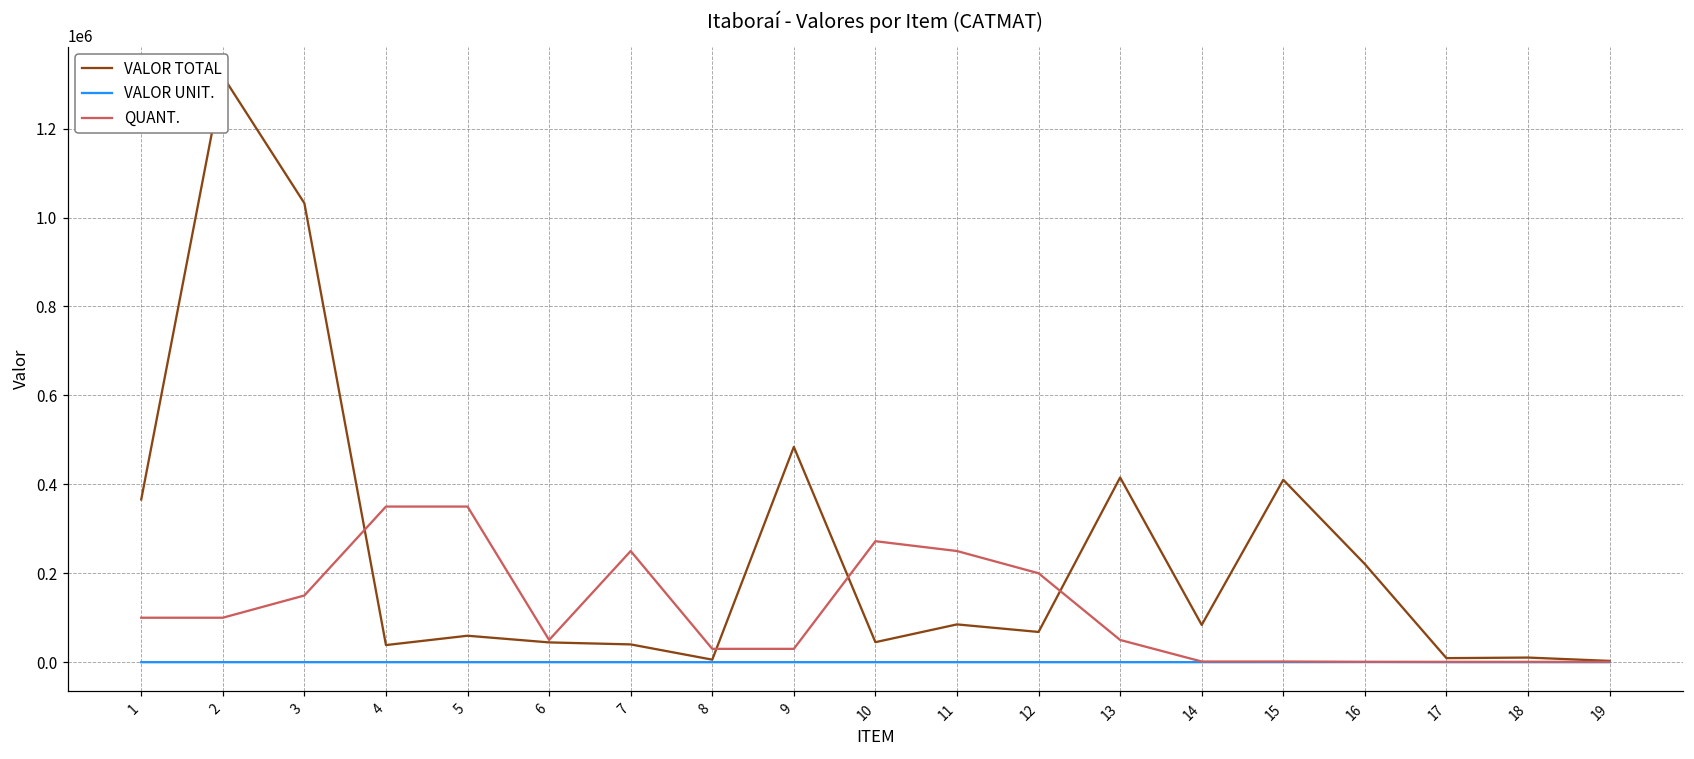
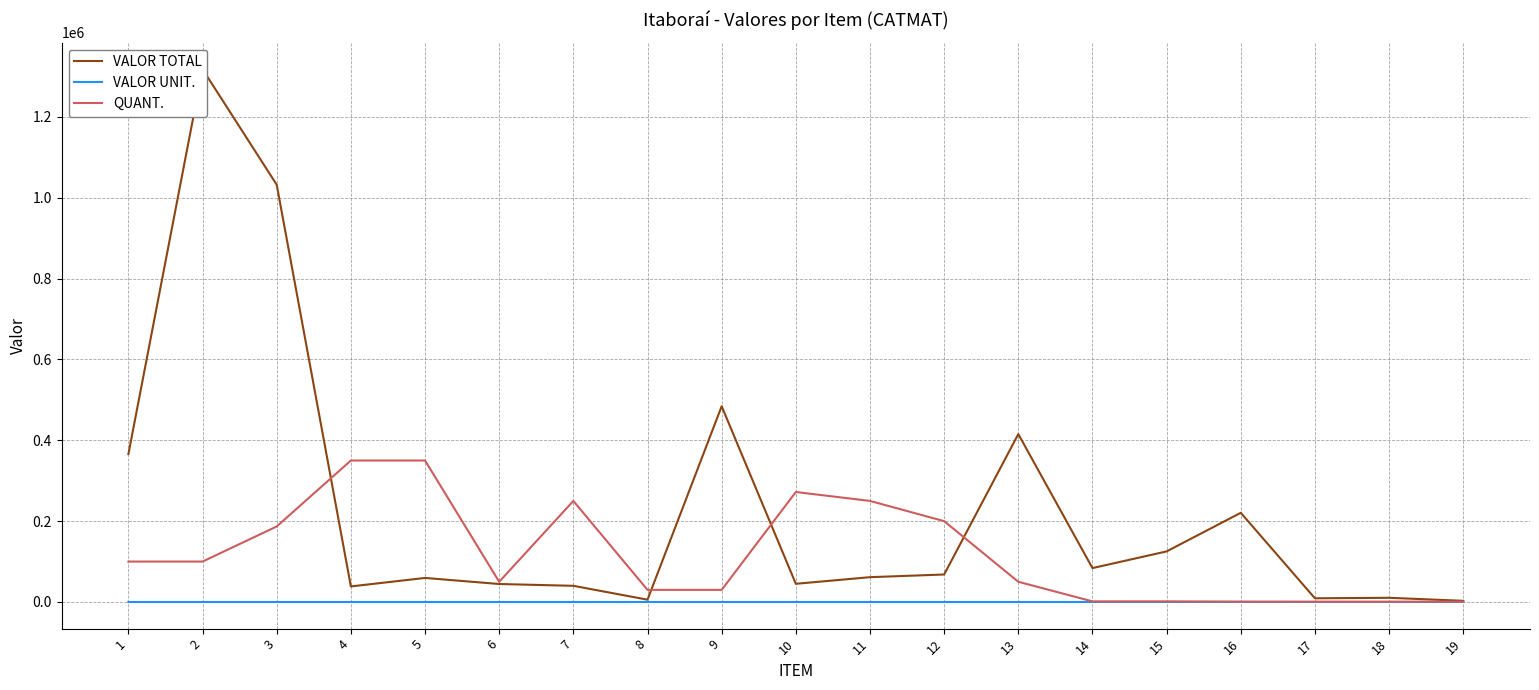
  {
    "VALOR TOTAL": {
      "1": 370000,
      "3": 1030000,
      "4": 40000,
      "5": 60000,
      "7": 40000,
      "9": 480000,
      "10": 50000,
-     "11": 90000,
+     "11": 60000,
      "12": 70000,
      "13": 420000,
      "14": 80000,
-     "15": 410000,
+     "15": 130000,
      "16": 220000,
      "17": 10000,
      "18": 10000
    },
    "VALOR UNIT.": {
      "1": 0,
      "2": 0,
      "3": 0,
      "4": 0,
      "5": 0,
      "6": 0,
      "7": 0,
      "9": 0,
      "10": 0,
      "11": 0,
      "12": 0,
      "13": 0
    },
    "QUANT.": {
      "1": 100000,
      "2": 100000,
-     "3": 150000,
+     "3": 190000,
      "4": 350000,
      "5": 350000,
      "7": 250000,
      "8": 30000,
      "9": 30000,
      "10": 270000,
      "11": 250000,
      "12": 200000,
      "13": 50000
    }
  }
